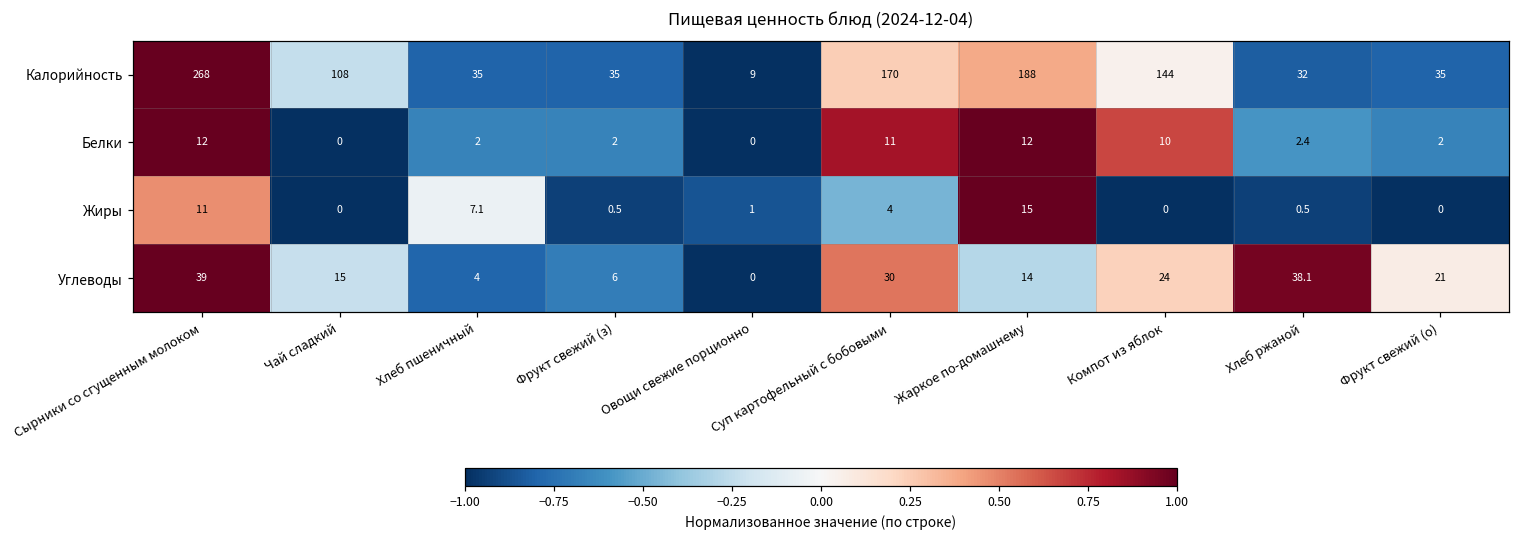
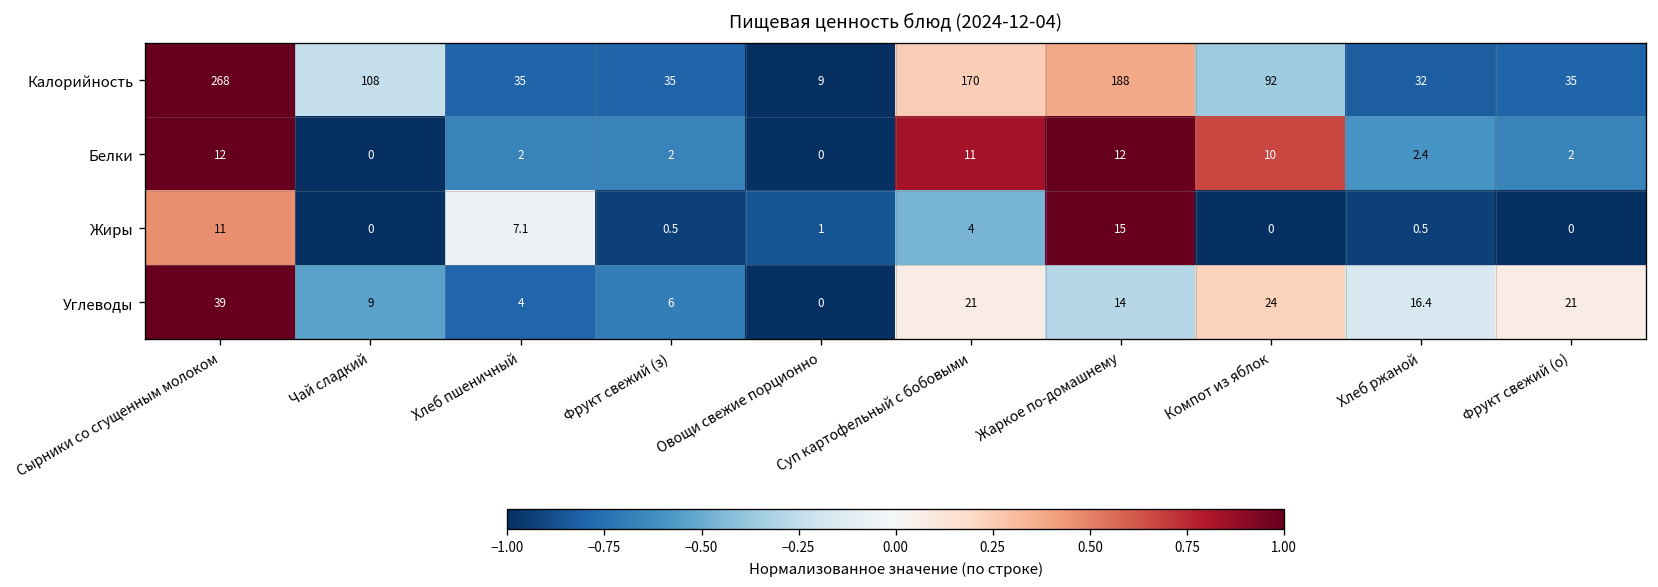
  {
    "Калорийность": {
      "Сырники со сгущенным молоком": 268,
      "Чай сладкий": 108,
      "Хлеб пшеничный": 35,
      "Фрукт свежий (з)": 35,
      "Овощи свежие порционно": 9,
      "Суп картофельный с бобовыми": 170,
      "Жаркое по-домашнему": 188,
-     "Компот из яблок": 144,
+     "Компот из яблок": 92,
      "Хлеб ржаной": 32,
      "Фрукт свежий (о)": 35
    },
    "Белки": {
      "Сырники со сгущенным молоком": 12,
      "Чай сладкий": 0,
      "Хлеб пшеничный": 2,
      "Фрукт свежий (з)": 2,
      "Овощи свежие порционно": 0,
      "Суп картофельный с бобовыми": 11,
      "Жаркое по-домашнему": 12,
      "Компот из яблок": 10,
      "Хлеб ржаной": 2.4,
      "Фрукт свежий (о)": 2
    },
    "Жиры": {
      "Сырники со сгущенным молоком": 11,
      "Чай сладкий": 0,
      "Хлеб пшеничный": 7.1,
      "Фрукт свежий (з)": 0.5,
      "Овощи свежие порционно": 1,
      "Суп картофельный с бобовыми": 4,
      "Жаркое по-домашнему": 15,
      "Компот из яблок": 0,
      "Хлеб ржаной": 0.5,
      "Фрукт свежий (о)": 0
    },
    "Углеводы": {
      "Сырники со сгущенным молоком": 39,
-     "Чай сладкий": 15,
+     "Чай сладкий": 9,
      "Хлеб пшеничный": 4,
      "Фрукт свежий (з)": 6,
      "Овощи свежие порционно": 0,
-     "Суп картофельный с бобовыми": 30,
+     "Суп картофельный с бобовыми": 21,
      "Жаркое по-домашнему": 14,
      "Компот из яблок": 24,
-     "Хлеб ржаной": 38.1,
+     "Хлеб ржаной": 16.4,
      "Фрукт свежий (о)": 21
    }
  }
